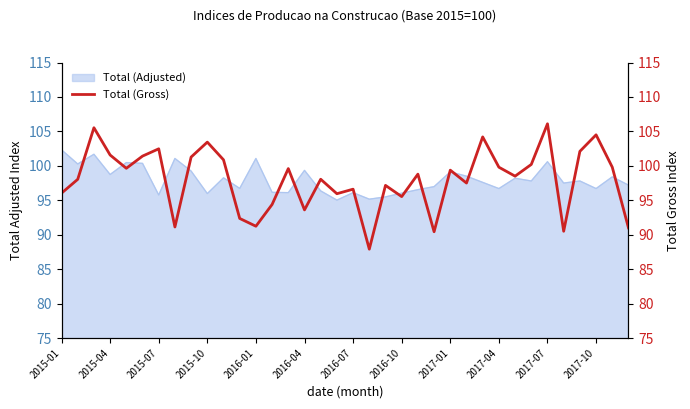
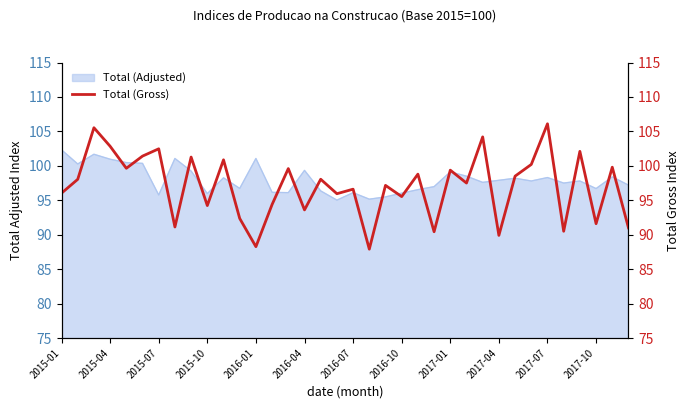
  {
    "Total (Adjusted)": {
      "2015-01": 102,
-     "2015-04": 99,
+     "2015-04": 101,
      "2015-07": 96,
      "2015-10": 96,
      "2016-01": 101,
      "2016-04": 99,
      "2016-07": 96,
      "2016-10": 96,
      "2017-01": 99,
-     "2017-04": 97,
-     "2017-07": 101,
+     "2017-04": 98,
+     "2017-07": 98,
      "2017-10": 97
    },
    "Total (Gross)": {
      "2015-01": 96,
-     "2015-04": 102,
+     "2015-04": 103,
      "2015-07": 102,
-     "2015-10": 103,
-     "2016-01": 91,
+     "2015-10": 94,
+     "2016-01": 88,
      "2016-04": 94,
      "2016-07": 97,
      "2016-10": 96,
      "2017-01": 99,
-     "2017-04": 100,
+     "2017-04": 90,
      "2017-07": 106,
-     "2017-10": 105
+     "2017-10": 92
    }
  }
